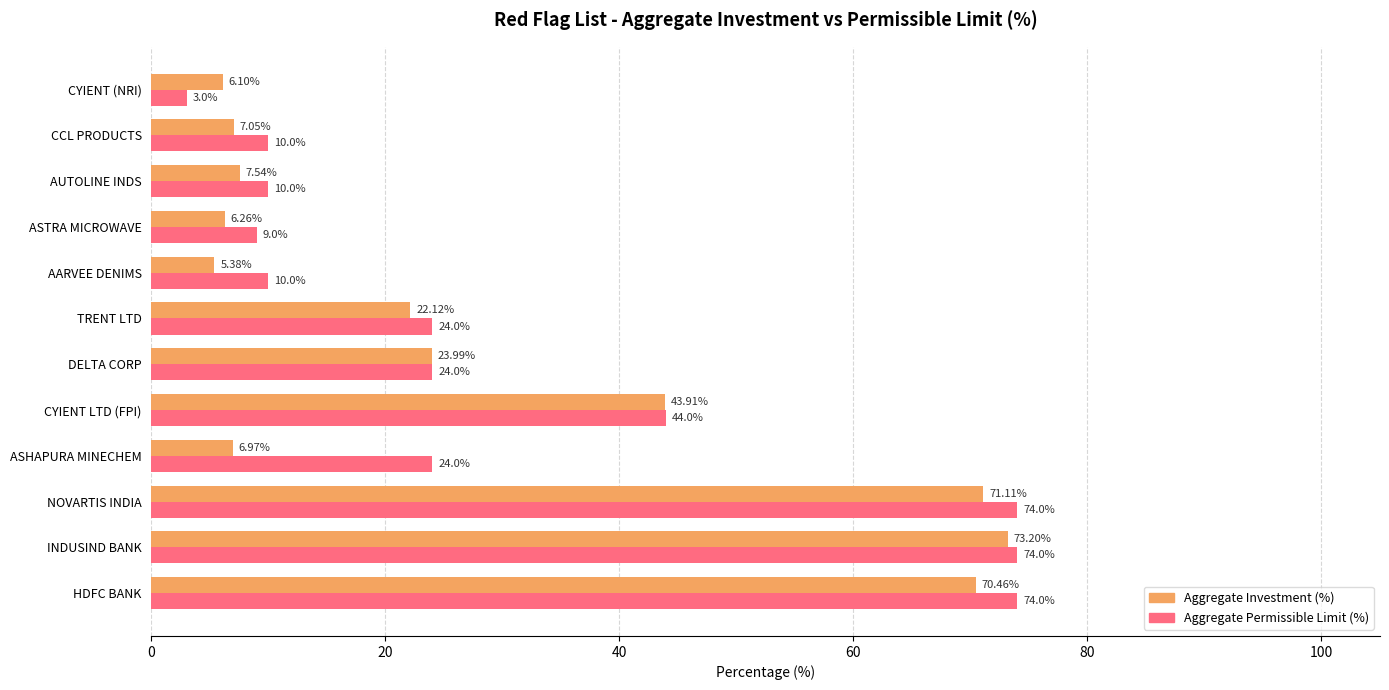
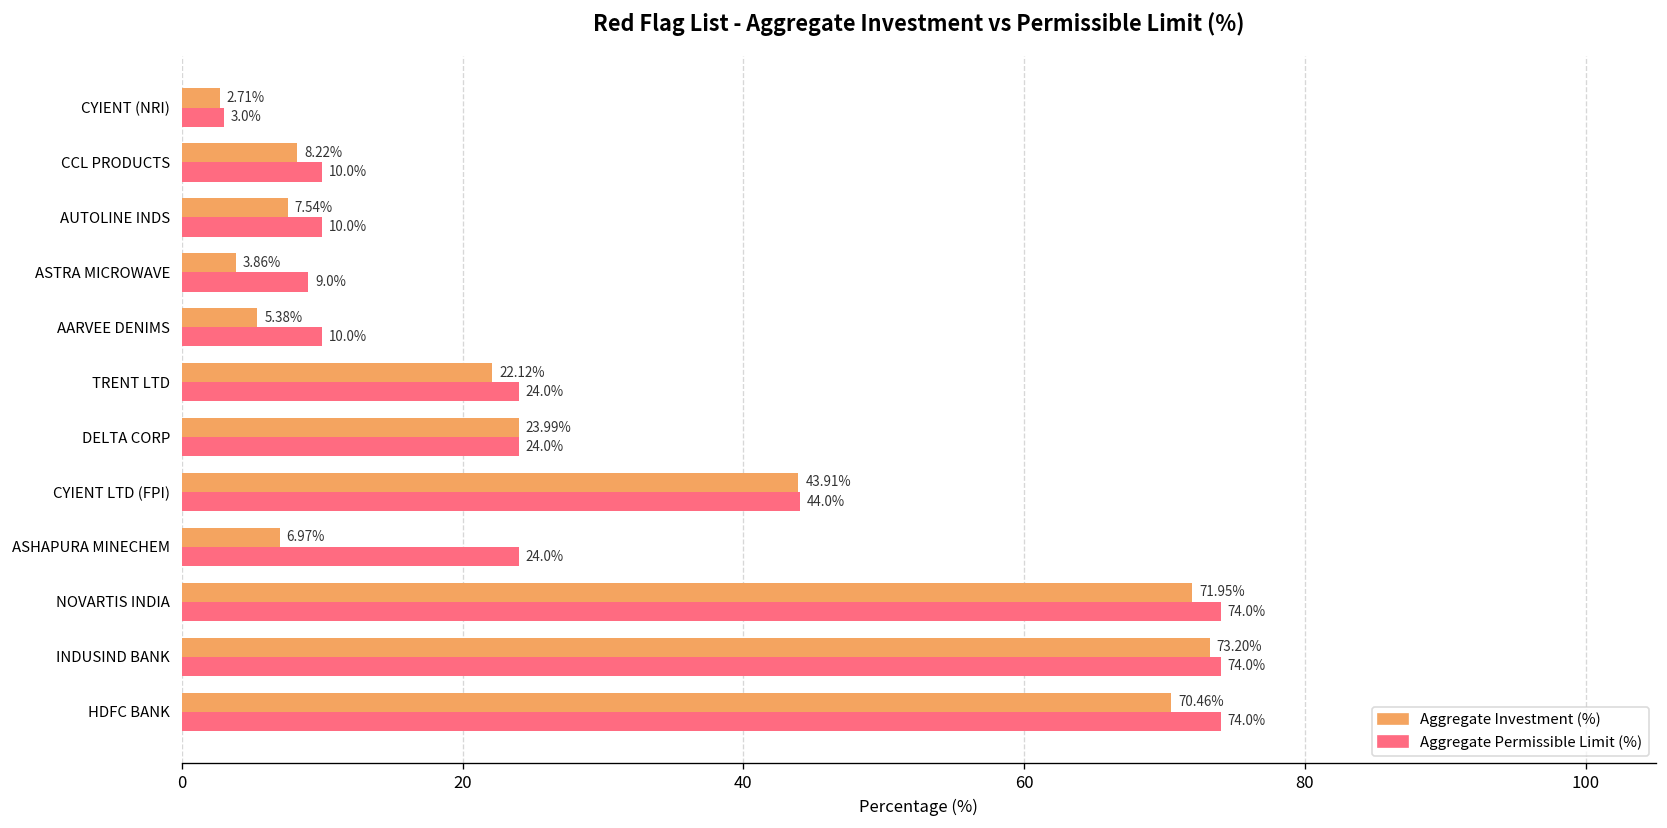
  {
    "Aggregate Investment (%)": {
-     "CYIENT (NRI)": "6.10%",
-     "CCL PRODUCTS": "7.05%",
+     "CYIENT (NRI)": "2.71%",
+     "CCL PRODUCTS": "8.22%",
      "AUTOLINE INDS": "7.54%",
-     "ASTRA MICROWAVE": "6.26%",
+     "ASTRA MICROWAVE": "3.86%",
      "AARVEE DENIMS": "5.38%",
      "TRENT LTD": "22.12%",
      "DELTA CORP": "23.99%",
      "CYIENT LTD (FPI)": "43.91%",
      "ASHAPURA MINECHEM": "6.97%",
-     "NOVARTIS INDIA": "71.11%",
+     "NOVARTIS INDIA": "71.95%",
      "INDUSIND BANK": "73.20%",
      "HDFC BANK": "70.46%"
    },
    "Aggregate Permissible Limit (%)": {
      "CYIENT (NRI)": "3.0%",
      "CCL PRODUCTS": "10.0%",
      "AUTOLINE INDS": "10.0%",
      "ASTRA MICROWAVE": "9.0%",
      "AARVEE DENIMS": "10.0%",
      "TRENT LTD": "24.0%",
      "DELTA CORP": "24.0%",
      "CYIENT LTD (FPI)": "44.0%",
      "ASHAPURA MINECHEM": "24.0%",
      "NOVARTIS INDIA": "74.0%",
      "INDUSIND BANK": "74.0%",
      "HDFC BANK": "74.0%"
    }
  }
